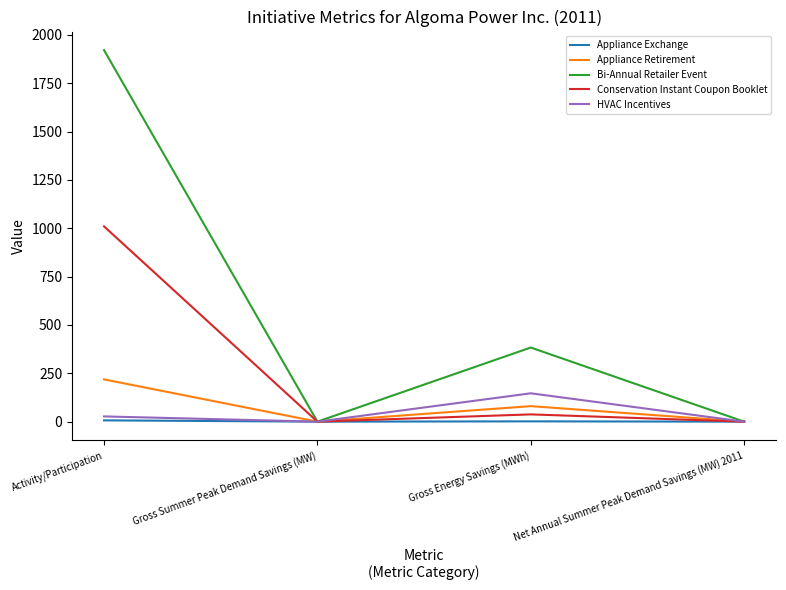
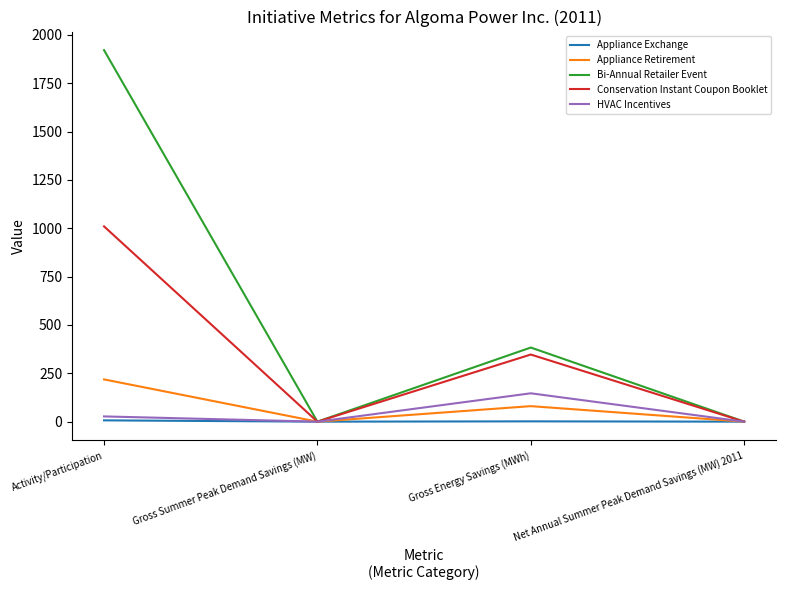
  {
    "Appliance Exchange": {
      "Activity/Participation": 10,
      "Gross Energy Savings (MWh)": 0
    },
    "Appliance Retirement": {
      "Activity/Participation": 220,
      "Gross Energy Savings (MWh)": 80
    },
    "Bi-Annual Retailer Event": {
      "Activity/Participation": 1920,
      "Gross Energy Savings (MWh)": 380
    },
    "Conservation Instant Coupon Booklet": {
      "Activity/Participation": 1010,
-     "Gross Energy Savings (MWh)": 40
+     "Gross Energy Savings (MWh)": 350
    },
    "HVAC Incentives": {
      "Activity/Participation": 30,
      "Gross Energy Savings (MWh)": 150
    }
  }
